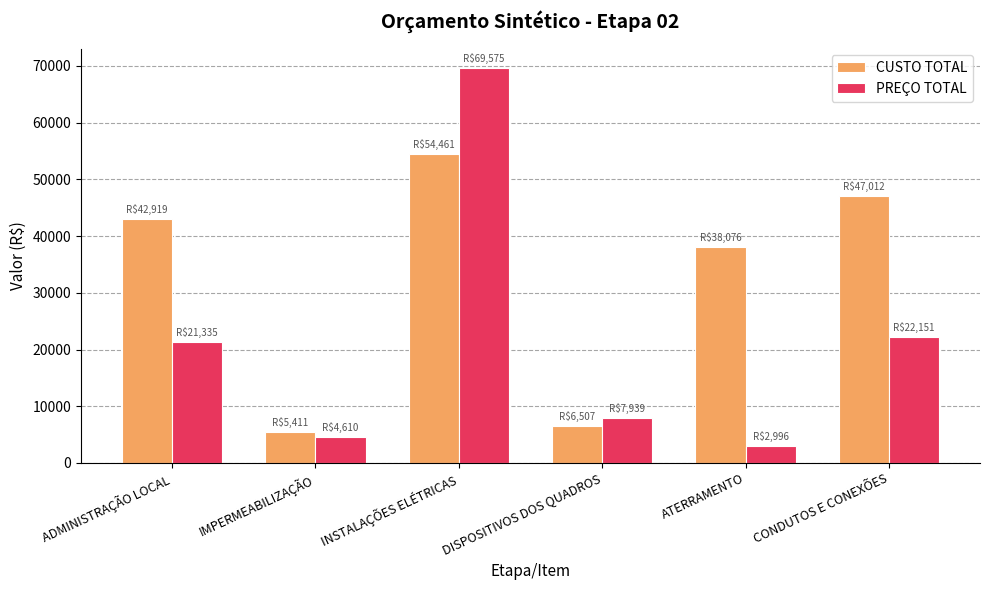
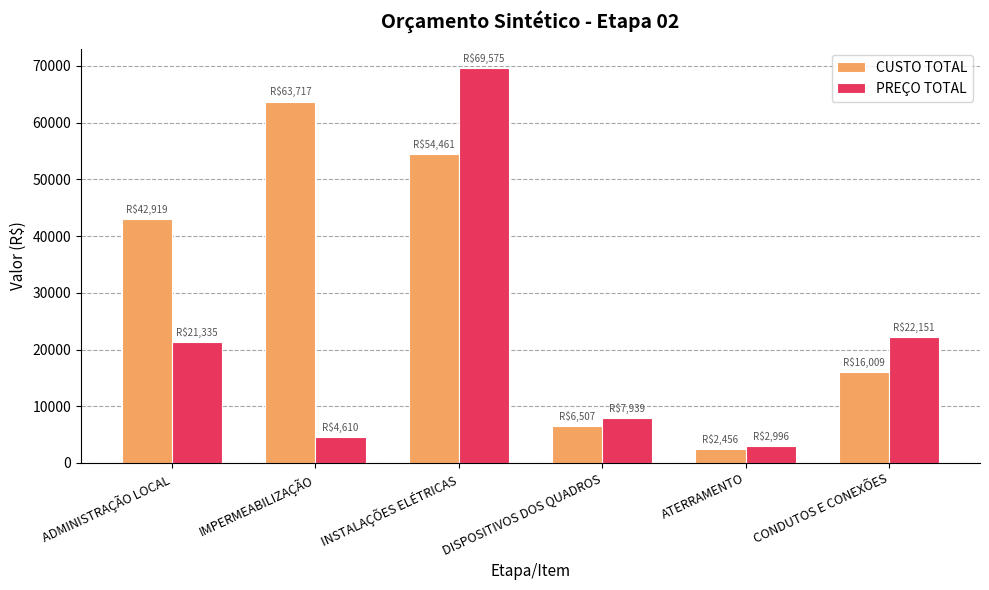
  {
    "CUSTO TOTAL": {
      "ADMINISTRAÇÃO LOCAL": "$42,919",
-     "IMPERMEABILIZAÇÃO": "$5,411",
+     "IMPERMEABILIZAÇÃO": "$63,717",
      "INSTALAÇÕES ELÉTRICAS": "$54,461",
      "DISPOSITIVOS DOS QUADROS": "$6,507",
-     "ATERRAMENTO": "$38,076",
-     "CONDUTOS E CONEXÕES": "$47,012"
+     "ATERRAMENTO": "$2,456",
+     "CONDUTOS E CONEXÕES": "$16,009"
    },
    "PREÇO TOTAL": {
      "ADMINISTRAÇÃO LOCAL": "$21,335",
      "IMPERMEABILIZAÇÃO": "$4,610",
      "INSTALAÇÕES ELÉTRICAS": "$69,575",
      "DISPOSITIVOS DOS QUADROS": "$7,939",
      "ATERRAMENTO": "$2,996",
      "CONDUTOS E CONEXÕES": "$22,151"
    }
  }
